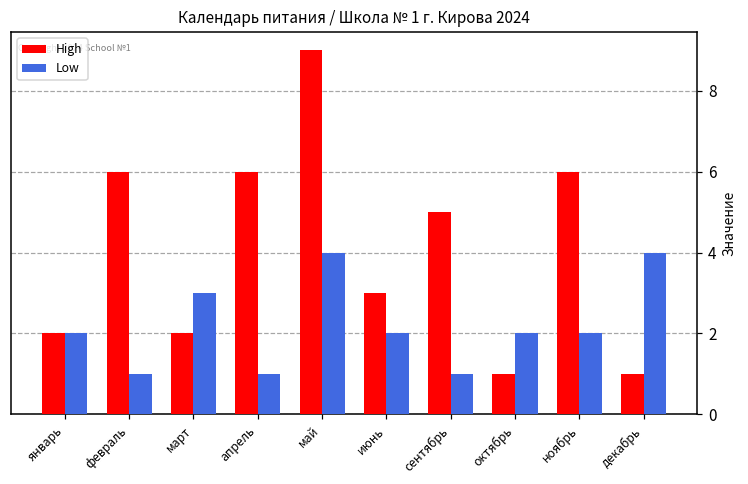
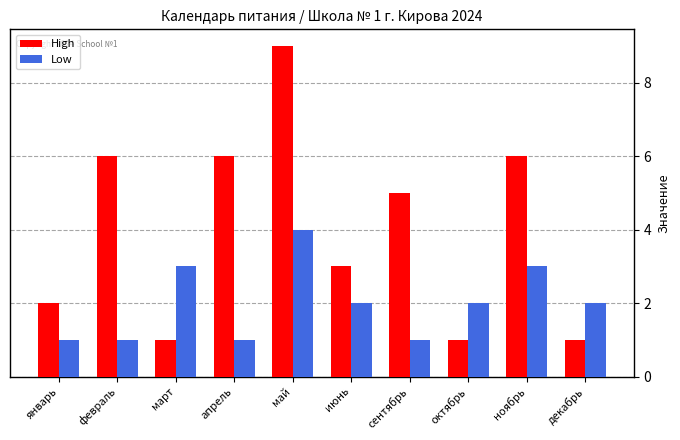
  {
    "High": {
      "январь": 2,
      "февраль": 6,
-     "март": 2,
+     "март": 1,
      "апрель": 6,
      "май": 9,
      "июнь": 3,
      "сентябрь": 5,
      "октябрь": 1,
      "ноябрь": 6,
      "декабрь": 1
    },
    "Low": {
-     "январь": 2,
+     "январь": 1,
      "февраль": 1,
      "март": 3,
      "апрель": 1,
      "май": 4,
      "июнь": 2,
      "сентябрь": 1,
      "октябрь": 2,
-     "ноябрь": 2,
-     "декабрь": 4
+     "ноябрь": 3,
+     "декабрь": 2
    }
  }
